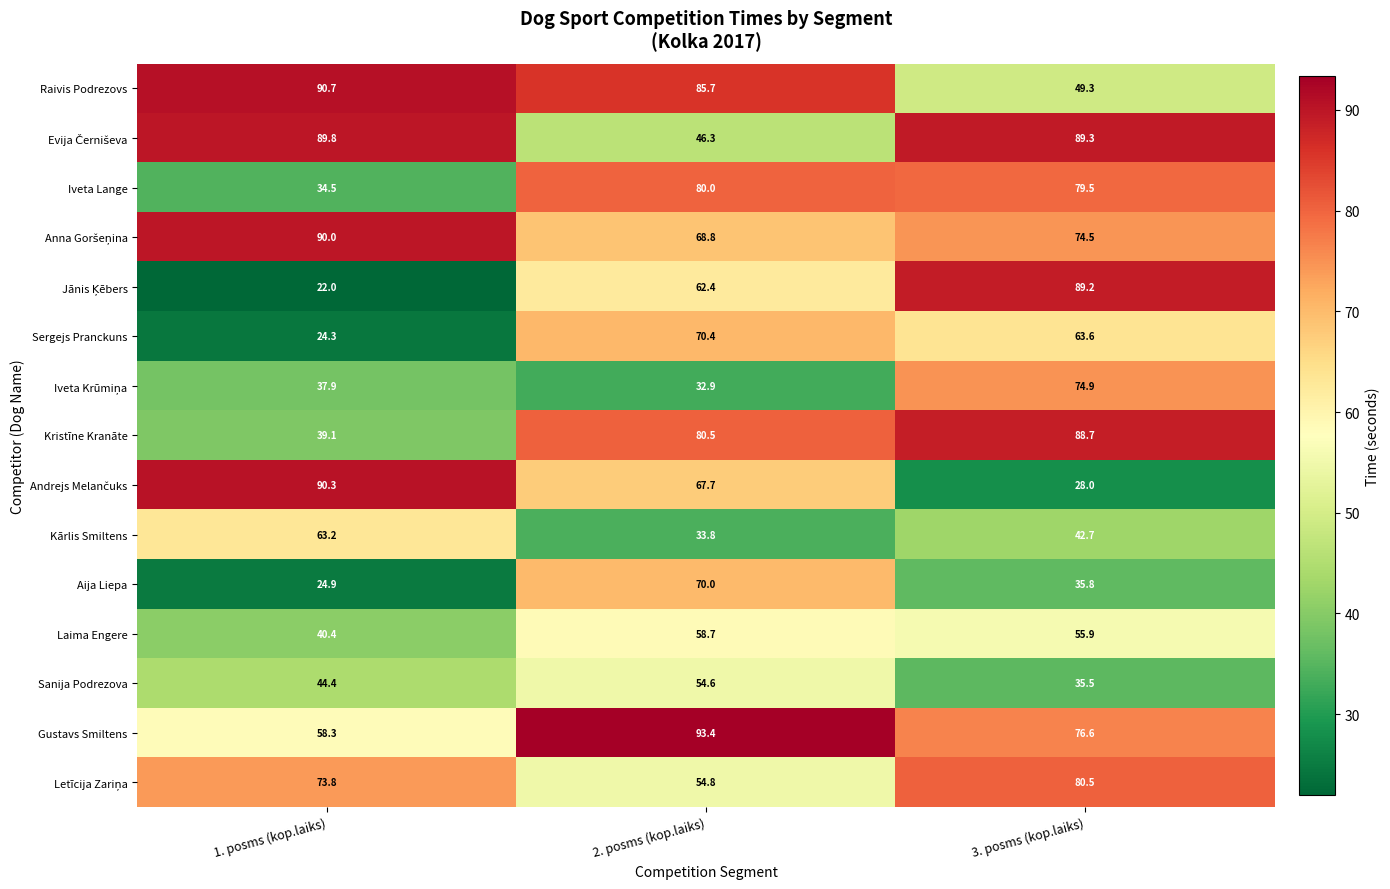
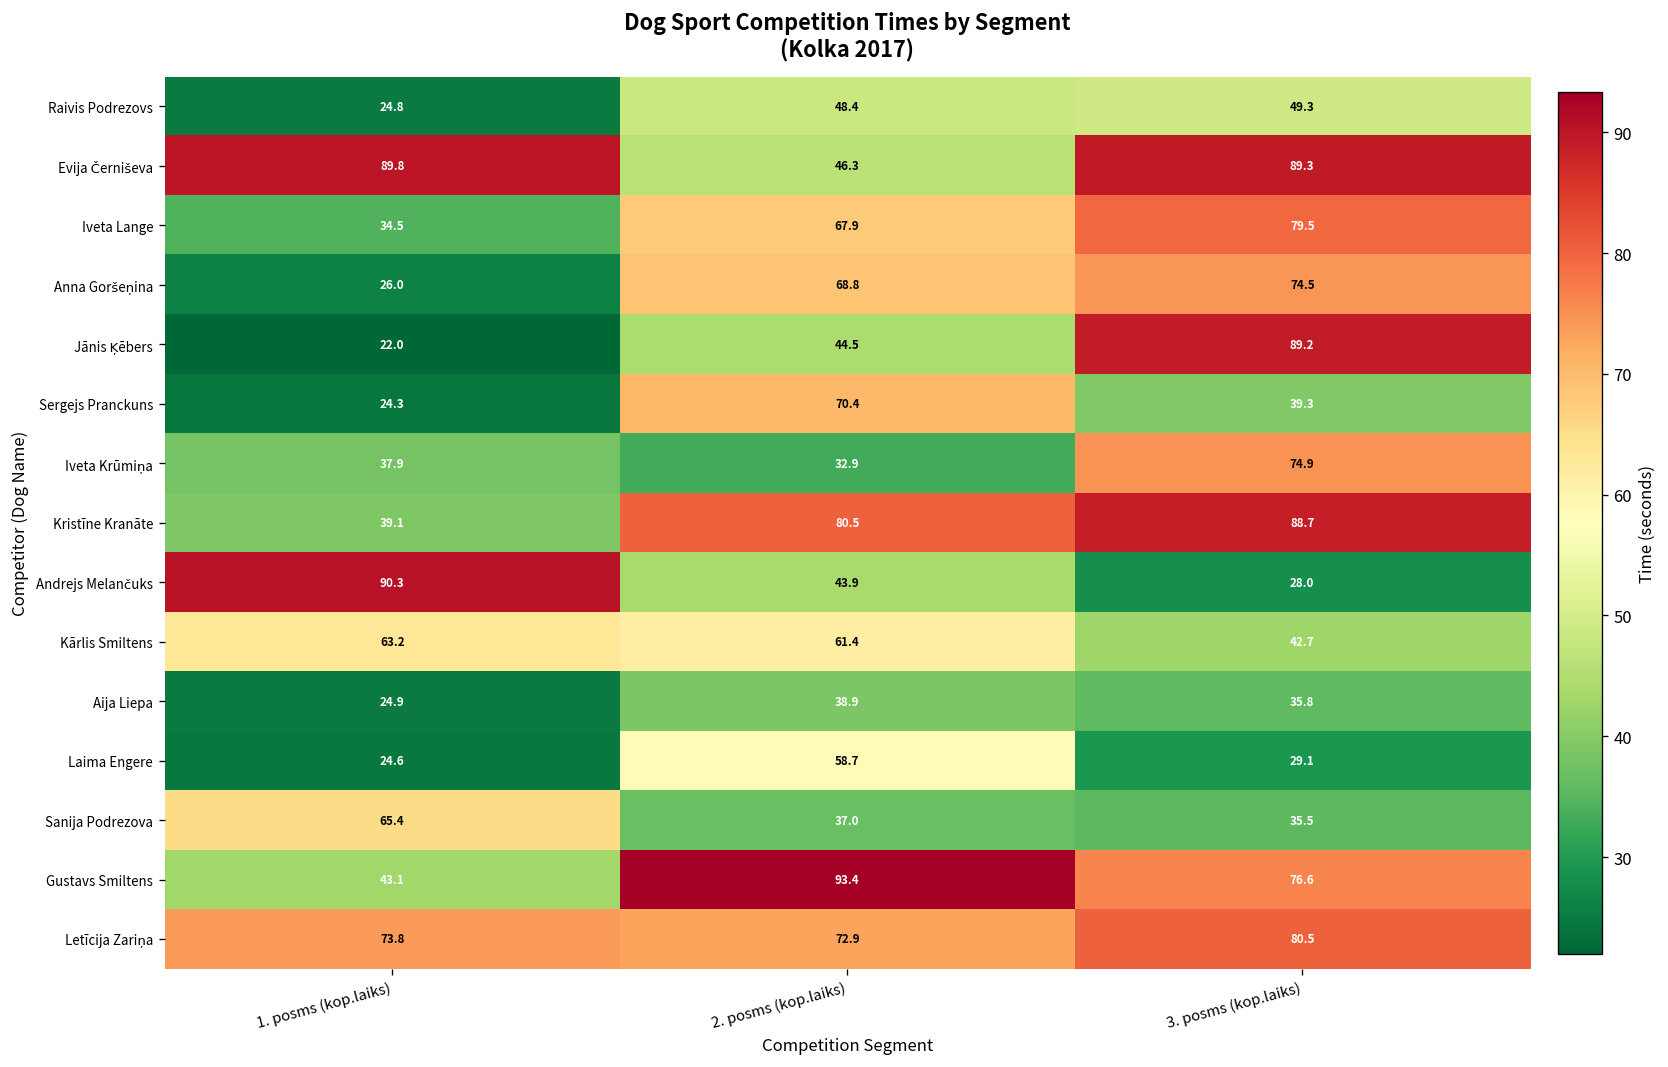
  {
    "Raivis Podrezovs": {
-     "1. posms (kop.laiks)": 90.7,
-     "2. posms (kop.laiks)": 85.7,
+     "1. posms (kop.laiks)": 24.8,
+     "2. posms (kop.laiks)": 48.4,
      "3. posms (kop.laiks)": 49.3
    },
    "Evija Černiševa": {
      "1. posms (kop.laiks)": 89.8,
      "2. posms (kop.laiks)": 46.3,
      "3. posms (kop.laiks)": 89.3
    },
    "Iveta Lange": {
      "1. posms (kop.laiks)": 34.5,
-     "2. posms (kop.laiks)": 80.0,
+     "2. posms (kop.laiks)": 67.9,
      "3. posms (kop.laiks)": 79.5
    },
    "Anna Goršeņina": {
-     "1. posms (kop.laiks)": 90.0,
+     "1. posms (kop.laiks)": 26.0,
      "2. posms (kop.laiks)": 68.8,
      "3. posms (kop.laiks)": 74.5
    },
    "Jānis Ķēbers": {
      "1. posms (kop.laiks)": 22.0,
-     "2. posms (kop.laiks)": 62.4,
+     "2. posms (kop.laiks)": 44.5,
      "3. posms (kop.laiks)": 89.2
    },
    "Sergejs Pranckuns": {
      "1. posms (kop.laiks)": 24.3,
      "2. posms (kop.laiks)": 70.4,
-     "3. posms (kop.laiks)": 63.6
+     "3. posms (kop.laiks)": 39.3
    },
    "Iveta Krūmiņa": {
      "1. posms (kop.laiks)": 37.9,
      "2. posms (kop.laiks)": 32.9,
      "3. posms (kop.laiks)": 74.9
    },
    "Kristīne Kranāte": {
      "1. posms (kop.laiks)": 39.1,
      "2. posms (kop.laiks)": 80.5,
      "3. posms (kop.laiks)": 88.7
    },
    "Andrejs Melančuks": {
      "1. posms (kop.laiks)": 90.3,
-     "2. posms (kop.laiks)": 67.7,
+     "2. posms (kop.laiks)": 43.9,
      "3. posms (kop.laiks)": 28.0
    },
    "Kārlis Smiltens": {
      "1. posms (kop.laiks)": 63.2,
-     "2. posms (kop.laiks)": 33.8,
+     "2. posms (kop.laiks)": 61.4,
      "3. posms (kop.laiks)": 42.7
    },
    "Aija Liepa": {
      "1. posms (kop.laiks)": 24.9,
-     "2. posms (kop.laiks)": 70.0,
+     "2. posms (kop.laiks)": 38.9,
      "3. posms (kop.laiks)": 35.8
    },
    "Laima Engere": {
-     "1. posms (kop.laiks)": 40.4,
+     "1. posms (kop.laiks)": 24.6,
      "2. posms (kop.laiks)": 58.7,
-     "3. posms (kop.laiks)": 55.9
+     "3. posms (kop.laiks)": 29.1
    },
    "Sanija Podrezova": {
-     "1. posms (kop.laiks)": 44.4,
-     "2. posms (kop.laiks)": 54.6,
+     "1. posms (kop.laiks)": 65.4,
+     "2. posms (kop.laiks)": 37.0,
      "3. posms (kop.laiks)": 35.5
    },
    "Gustavs Smiltens": {
-     "1. posms (kop.laiks)": 58.3,
+     "1. posms (kop.laiks)": 43.1,
      "2. posms (kop.laiks)": 93.4,
      "3. posms (kop.laiks)": 76.6
    },
    "Letīcija Zariņa": {
      "1. posms (kop.laiks)": 73.8,
-     "2. posms (kop.laiks)": 54.8,
+     "2. posms (kop.laiks)": 72.9,
      "3. posms (kop.laiks)": 80.5
    }
  }
